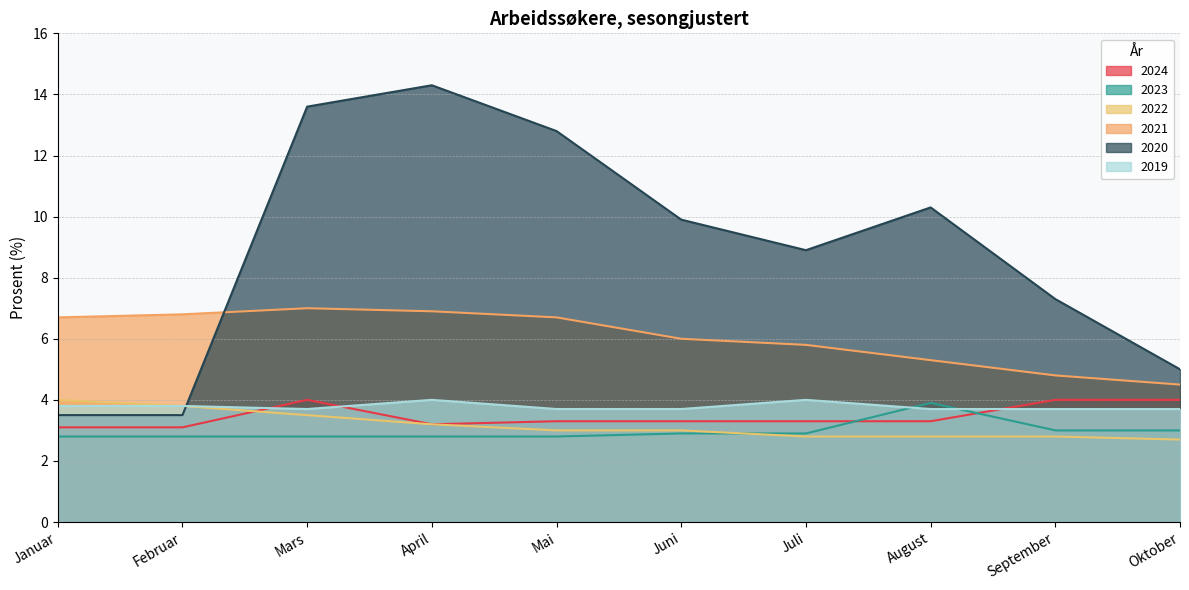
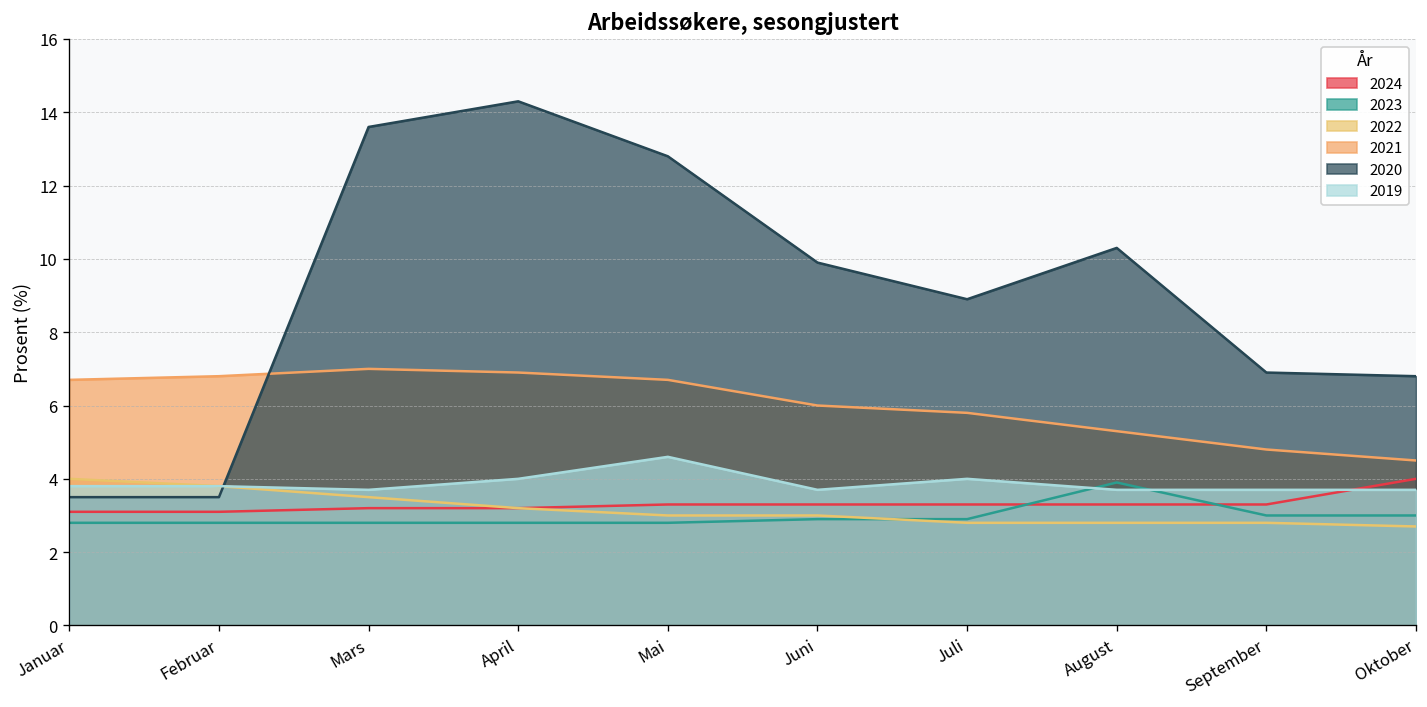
  {
    "2024": {
      "Januar": 3.1,
      "Februar": 3.1,
-     "Mars": 4.0,
+     "Mars": 3.2,
      "Mai": 3.3,
      "Juni": 3.3,
      "Juli": 3.3,
      "August": 3.3,
-     "September": 4.0,
+     "September": 3.3,
      "Oktober": 4.0
    },
    "2023": {
      "Januar": 2.8,
      "Februar": 2.8,
      "Mars": 2.8,
      "April": 2.8,
      "Mai": 2.8,
      "Juni": 2.9,
      "Juli": 2.9,
      "August": 3.9,
      "September": 3.0,
      "Oktober": 3.0
    },
    "2020": {
      "Januar": 3.5,
      "Februar": 3.5,
      "Mars": 13.6,
      "April": 14.3,
      "Mai": 12.8,
      "Juni": 9.9,
      "Juli": 8.9,
      "August": 10.3,
-     "September": 7.3,
-     "Oktober": 5.0
+     "September": 6.9,
+     "Oktober": 6.8
    },
    "2019": {
      "Januar": 3.8,
      "Mars": 3.7,
      "April": 4.0,
-     "Mai": 3.7,
+     "Mai": 4.6,
      "Juni": 3.7,
      "Juli": 4.0,
      "August": 3.7,
      "September": 3.7,
      "Oktober": 3.7
    }
  }
